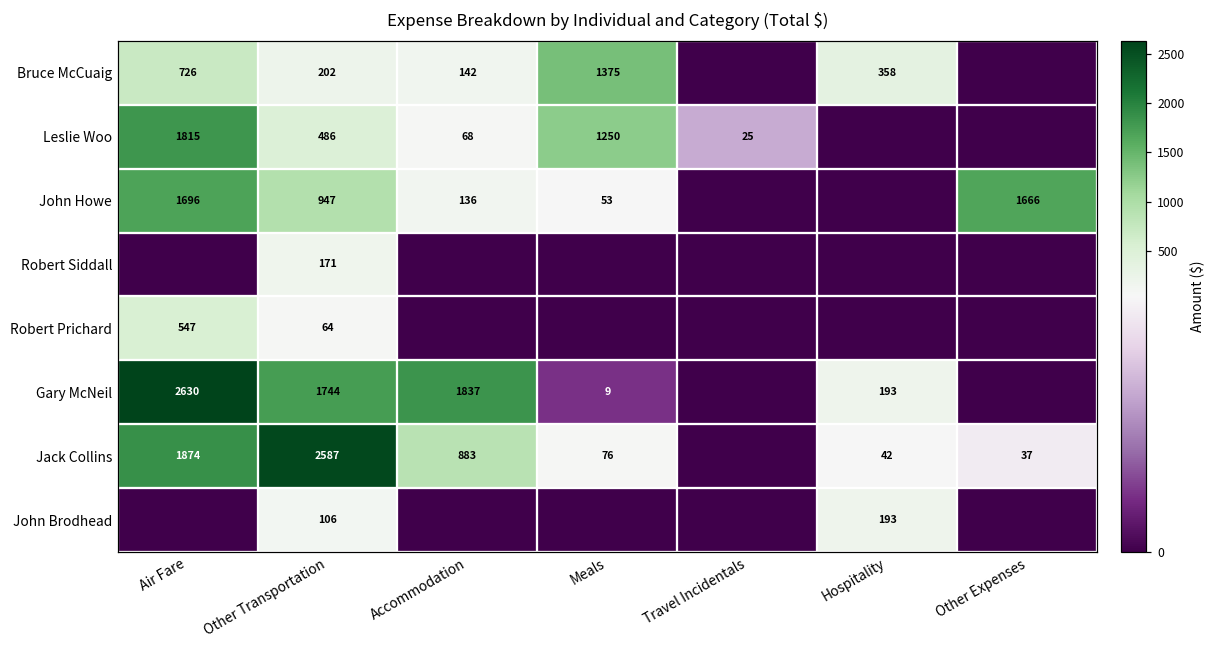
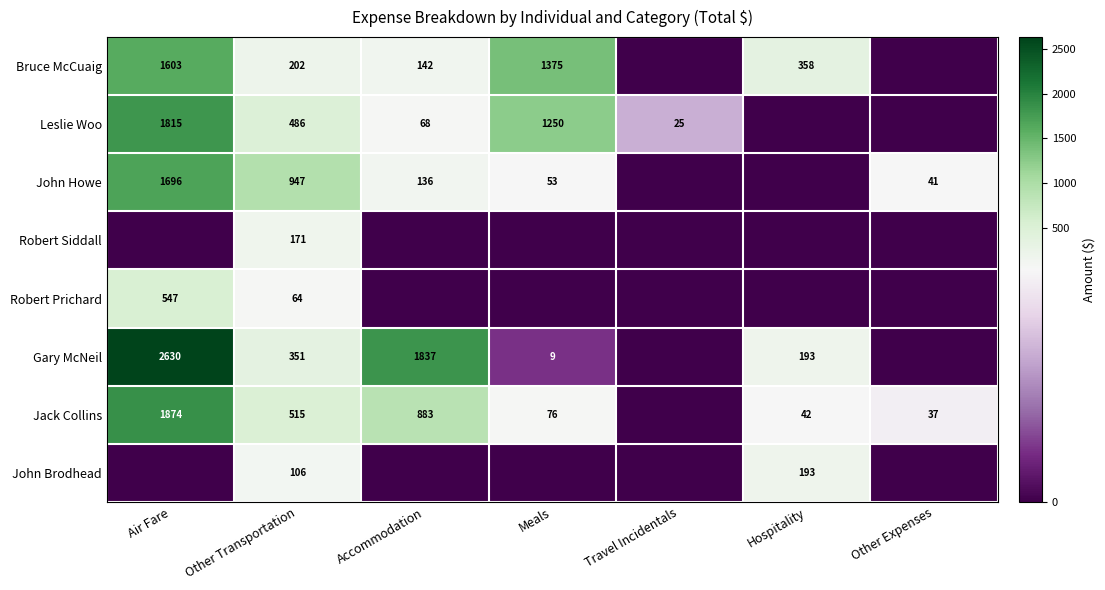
  {
    "Bruce McCuaig": {
-     "Air Fare": 726,
+     "Air Fare": 1603,
      "Other Transportation": 202,
      "Accommodation": 142,
      "Meals": 1375,
      "Hospitality": 358
    },
    "Leslie Woo": {
      "Air Fare": 1815,
      "Other Transportation": 486,
      "Accommodation": 68,
      "Meals": 1250,
      "Travel Incidentals": 25
    },
    "John Howe": {
      "Air Fare": 1696,
      "Other Transportation": 947,
      "Accommodation": 136,
      "Meals": 53,
-     "Other Expenses": 1666
+     "Other Expenses": 41
    },
    "Robert Siddall": {
      "Other Transportation": 171
    },
    "Robert Prichard": {
      "Air Fare": 547,
      "Other Transportation": 64
    },
    "Gary McNeil": {
      "Air Fare": 2630,
-     "Other Transportation": 1744,
+     "Other Transportation": 351,
      "Accommodation": 1837,
      "Meals": 9,
      "Hospitality": 193
    },
    "Jack Collins": {
      "Air Fare": 1874,
-     "Other Transportation": 2587,
+     "Other Transportation": 515,
      "Accommodation": 883,
      "Meals": 76,
      "Hospitality": 42,
      "Other Expenses": 37
    },
    "John Brodhead": {
      "Other Transportation": 106,
      "Hospitality": 193
    }
  }
